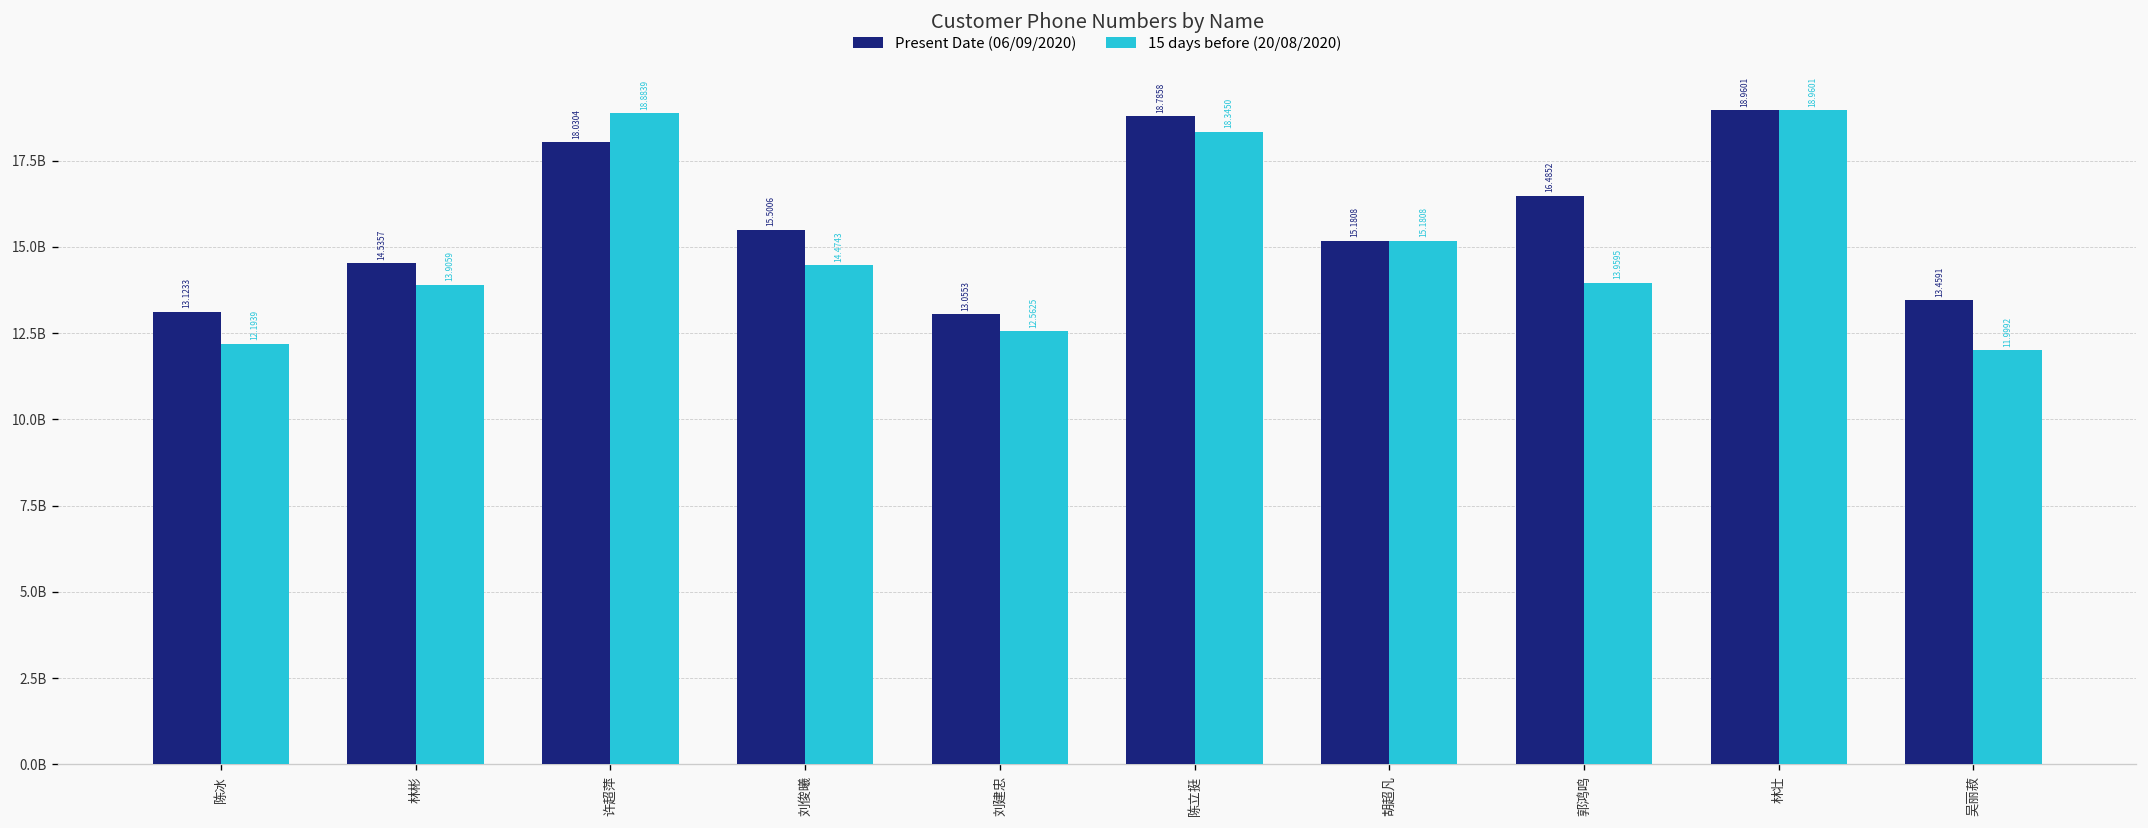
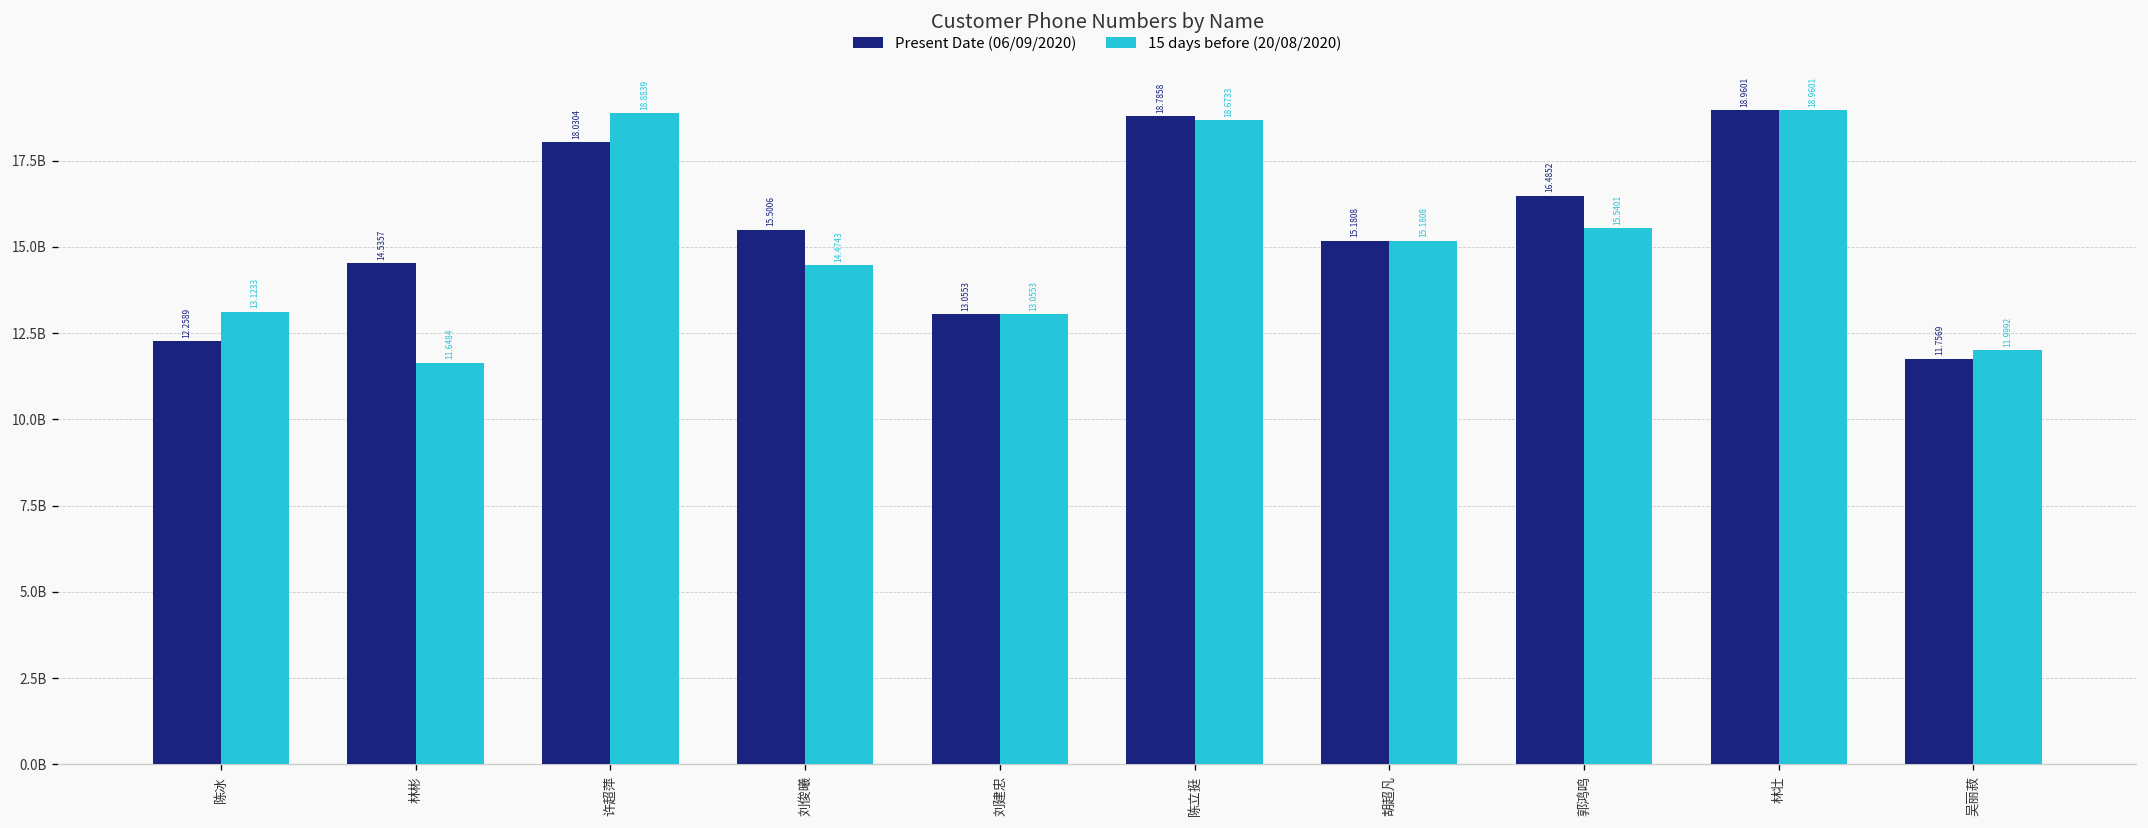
  {
    "Present Date (06/09/2020)": {
-     "陈冰": 13.1233,
-     "吴丽菽": 13.4591
+     "陈冰": 12.2589,
+     "吴丽菽": 11.7569
    },
    "15 days before (20/08/2020)": {
-     "陈冰": 12.1939,
-     "林彬": 13.9059,
-     "刘建忠": 12.5625,
-     "陈立挺": 18.3450,
-     "郭鸿鸣": 13.9595
+     "陈冰": 13.1233,
+     "林彬": 11.6484,
+     "刘建忠": 13.0553,
+     "陈立挺": 18.6733,
+     "郭鸿鸣": 15.5401
    }
  }
